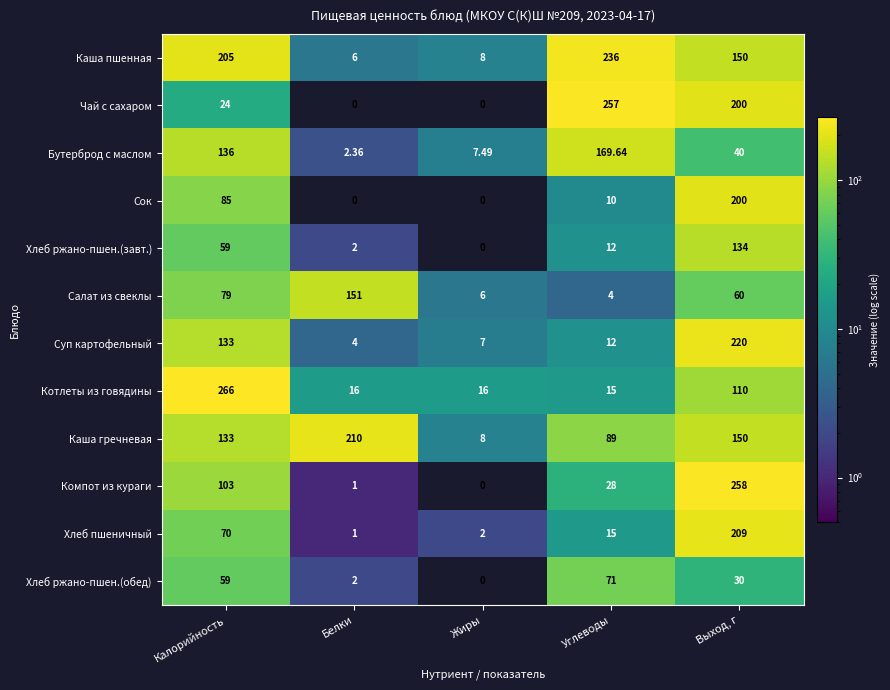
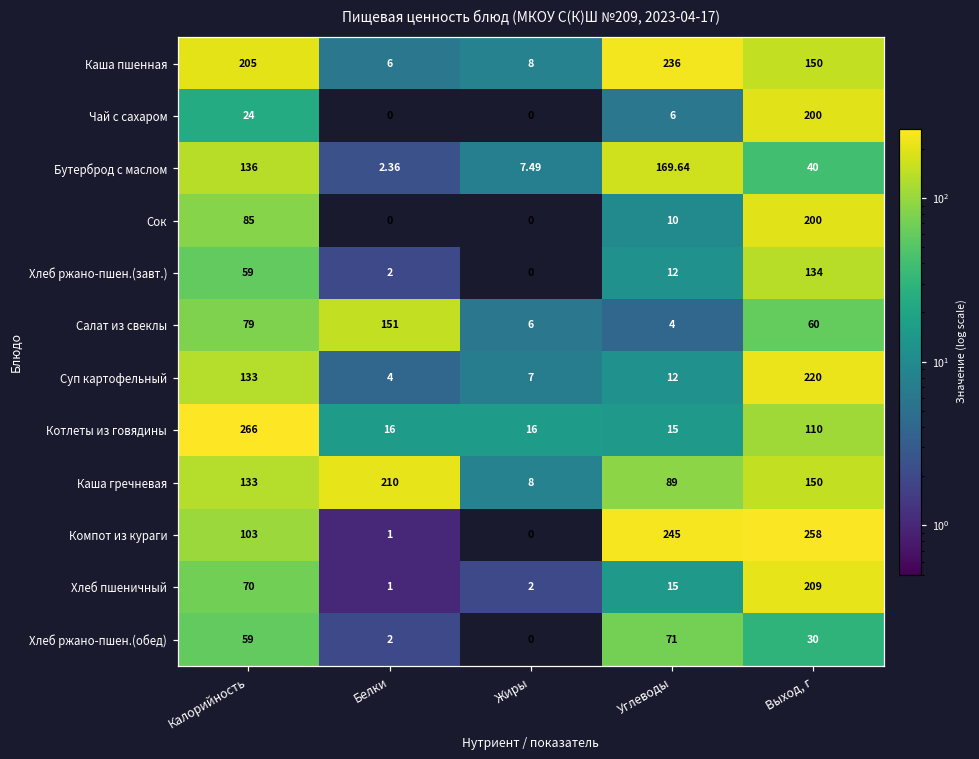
  {
    "Каша пшенная": {
      "Калорийность": 205,
      "Белки": 6,
      "Жиры": 8,
      "Углеводы": 236,
      "Выход, г": 150
    },
    "Чай с сахаром": {
      "Калорийность": 24,
-     "Углеводы": 257,
+     "Углеводы": 6,
      "Выход, г": 200
    },
    "Бутерброд с маслом": {
      "Калорийность": 136,
      "Белки": 2.36,
      "Жиры": 7.49,
      "Углеводы": 169.64,
      "Выход, г": 40
    },
    "Сок": {
      "Калорийность": 85,
      "Углеводы": 10,
      "Выход, г": 200
    },
    "Хлеб ржано-пшен.(завт.)": {
      "Калорийность": 59,
      "Белки": 2,
      "Углеводы": 12,
      "Выход, г": 134
    },
    "Салат из свеклы": {
      "Калорийность": 79,
      "Белки": 151,
      "Жиры": 6,
      "Углеводы": 4,
      "Выход, г": 60
    },
    "Суп картофельный": {
      "Калорийность": 133,
      "Белки": 4,
      "Жиры": 7,
      "Углеводы": 12,
      "Выход, г": 220
    },
    "Котлеты из говядины": {
      "Калорийность": 266,
      "Белки": 16,
      "Жиры": 16,
      "Углеводы": 15,
      "Выход, г": 110
    },
    "Каша гречневая": {
      "Калорийность": 133,
      "Белки": 210,
      "Жиры": 8,
      "Углеводы": 89,
      "Выход, г": 150
    },
    "Компот из кураги": {
      "Калорийность": 103,
      "Белки": 1,
-     "Углеводы": 28,
+     "Углеводы": 245,
      "Выход, г": 258
    },
    "Хлеб пшеничный": {
      "Калорийность": 70,
      "Белки": 1,
      "Жиры": 2,
      "Углеводы": 15,
      "Выход, г": 209
    },
    "Хлеб ржано-пшен.(обед)": {
      "Калорийность": 59,
      "Белки": 2,
      "Углеводы": 71,
      "Выход, г": 30
    }
  }
